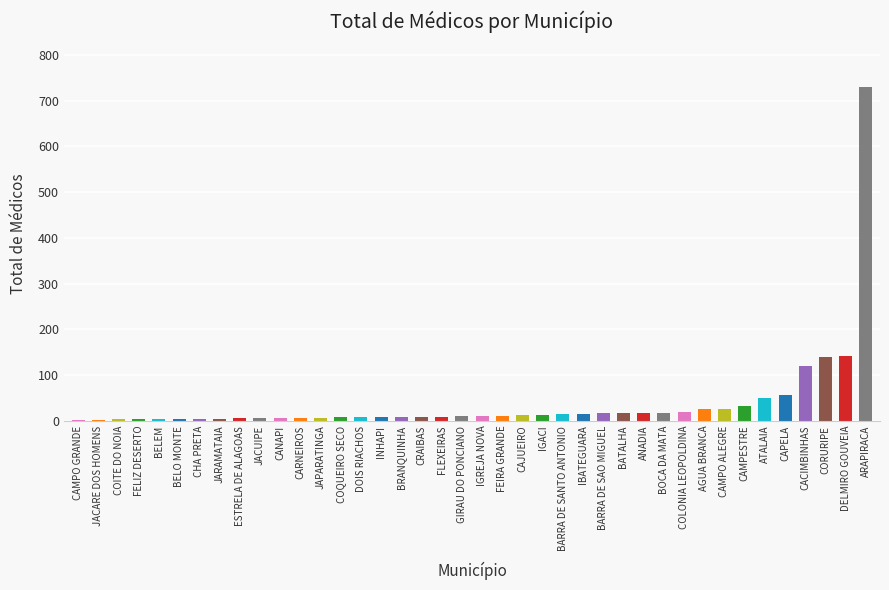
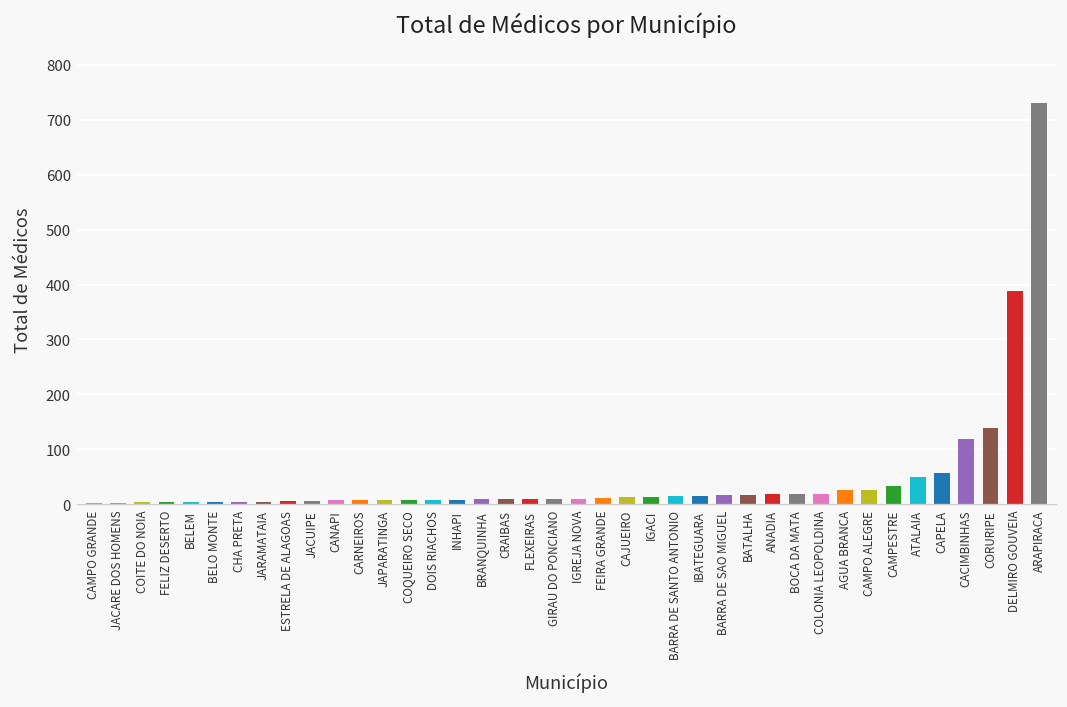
  {
    "ESTRELA DE ALAGOAS": 10,
    "JACUIPE": 10,
    "CANAPI": 10,
    "CARNEIROS": 10,
    "JAPARATINGA": 10,
    "COQUEIRO SECO": 10,
    "DOIS RIACHOS": 10,
    "INHAPI": 10,
    "BRANQUINHA": 10,
    "CRAIBAS": 10,
    "FLEXEIRAS": 10,
    "GIRAU DO PONCIANO": 10,
    "IGREJA NOVA": 10,
    "FEIRA GRANDE": 10,
    "CAJUEIRO": 10,
    "IGACI": 10,
    "BARRA DE SANTO ANTONIO": 10,
    "IBATEGUARA": 20,
    "BARRA DE SAO MIGUEL": 20,
    "BATALHA": 20,
    "ANADIA": 20,
    "BOCA DA MATA": 20,
    "COLONIA LEOPOLDINA": 20,
    "AGUA BRANCA": 30,
    "CAMPO ALEGRE": 30,
    "CAMPESTRE": 30,
    "ATALAIA": 50,
    "CAPELA": 60,
    "CACIMBINHAS": 120,
    "CORURIPE": 140,
-   "DELMIRO GOUVEIA": 140,
+   "DELMIRO GOUVEIA": 390,
    "ARAPIRACA": 730
  }
